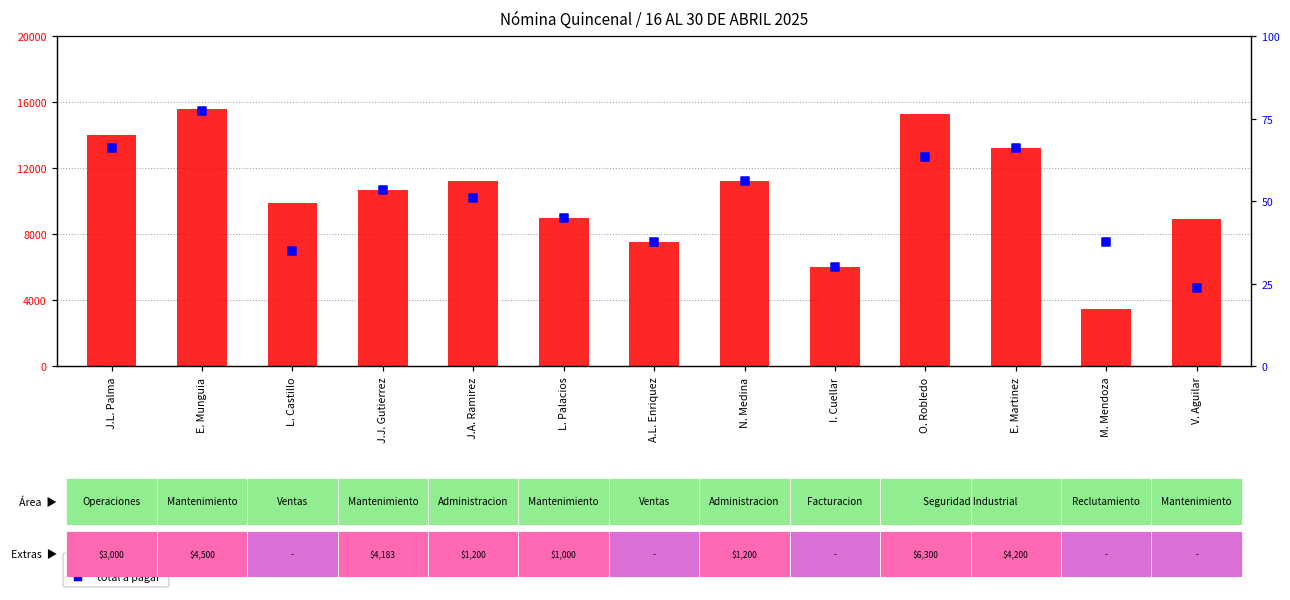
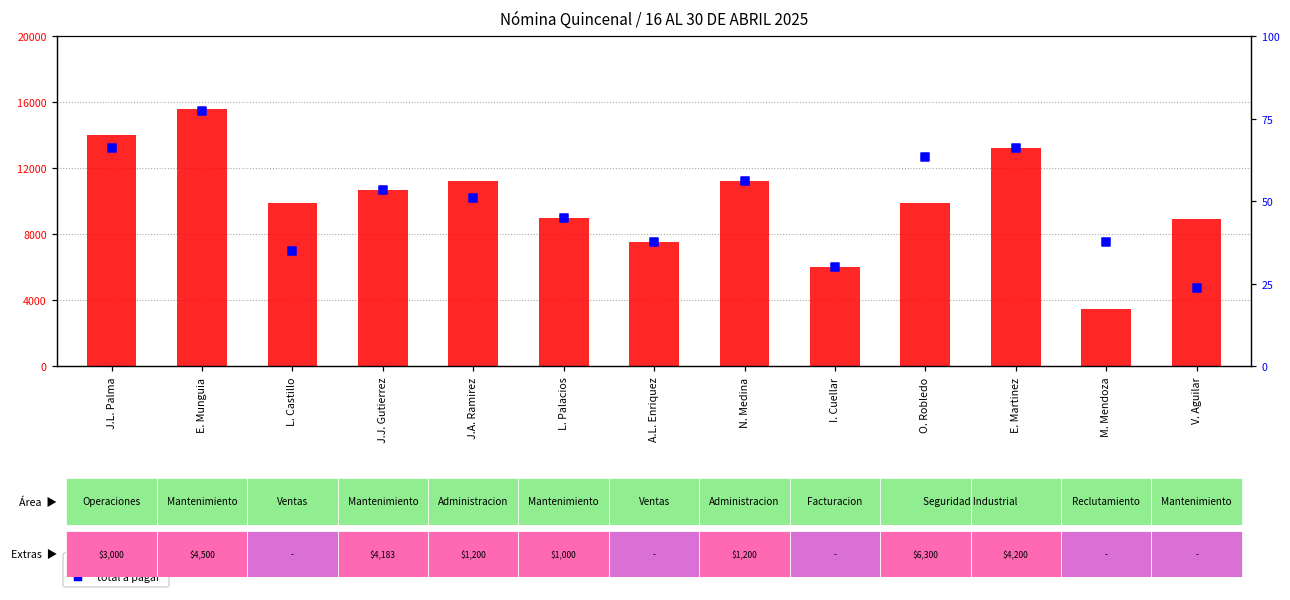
  {
    "total ingresos": {
      "J.L. Palma": 14000,
      "E. Munguia": 15600,
      "L. Castillo": 9900,
      "J.J. Gutierrez": 10700,
      "J.A. Ramirez": 11200,
      "L. Palacios": 9000,
      "A.L. Enriquez": 7500,
      "N. Medina": 11200,
      "I. Cuellar": 6000,
-     "O. Robledo": 15300,
+     "O. Robledo": 9900,
      "E. Martinez": 13200,
      "M. Mendoza": 3500,
      "V. Aguilar": 8900
    }
  }
